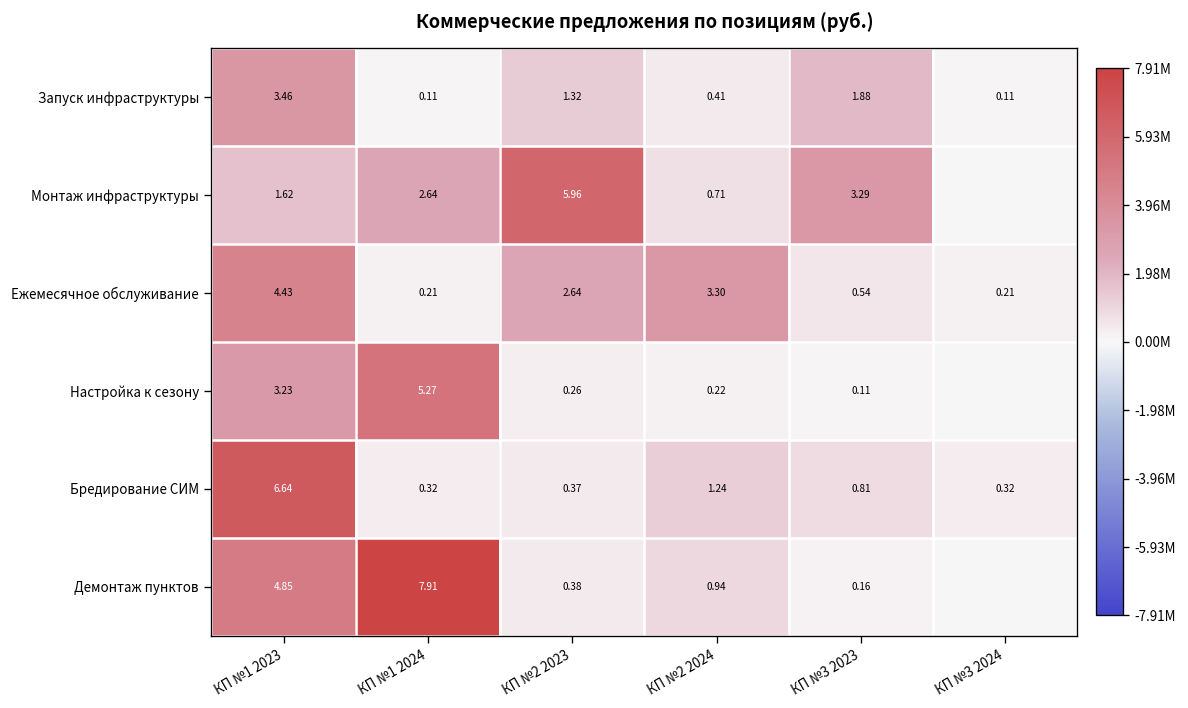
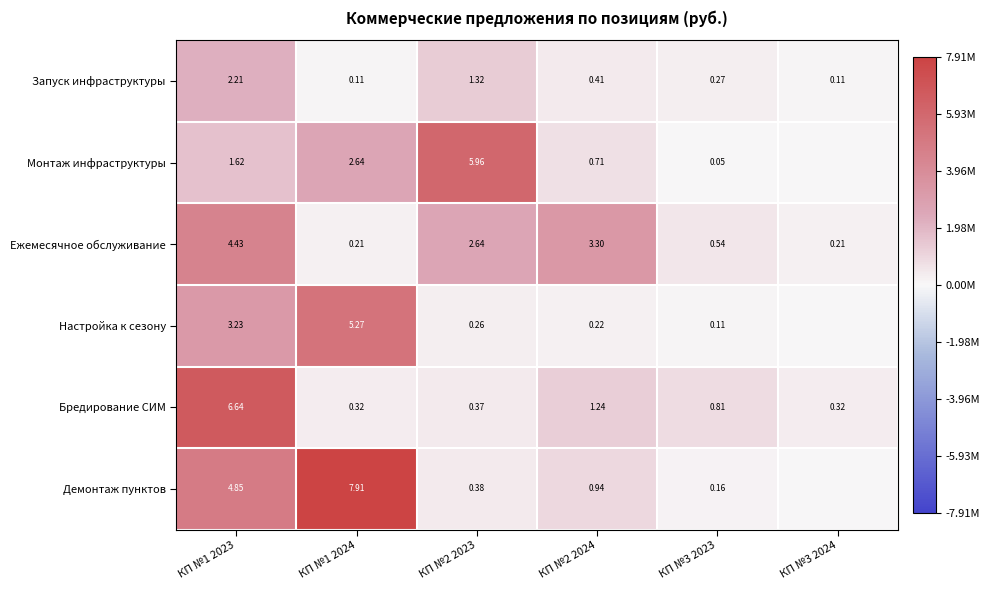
  {
    "Запуск инфраструктуры": {
-     "КП №1 2023": 3.46,
+     "КП №1 2023": 2.21,
      "КП №1 2024": 0.11,
      "КП №2 2023": 1.32,
      "КП №2 2024": 0.41,
-     "КП №3 2023": 1.88,
+     "КП №3 2023": 0.27,
      "КП №3 2024": 0.11
    },
    "Монтаж инфраструктуры": {
      "КП №1 2023": 1.62,
      "КП №1 2024": 2.64,
      "КП №2 2023": 5.96,
      "КП №2 2024": 0.71,
-     "КП №3 2023": 3.29
+     "КП №3 2023": 0.05
    },
    "Ежемесячное обслуживание": {
      "КП №1 2023": 4.43,
      "КП №1 2024": 0.21,
      "КП №2 2023": 2.64,
      "КП №2 2024": 3.30,
      "КП №3 2023": 0.54,
      "КП №3 2024": 0.21
    },
    "Настройка к сезону": {
      "КП №1 2023": 3.23,
      "КП №1 2024": 5.27,
      "КП №2 2023": 0.26,
      "КП №2 2024": 0.22,
      "КП №3 2023": 0.11
    },
    "Бредирование СИМ": {
      "КП №1 2023": 6.64,
      "КП №1 2024": 0.32,
      "КП №2 2023": 0.37,
      "КП №2 2024": 1.24,
      "КП №3 2023": 0.81,
      "КП №3 2024": 0.32
    },
    "Демонтаж пунктов": {
      "КП №1 2023": 4.85,
      "КП №1 2024": 7.91,
      "КП №2 2023": 0.38,
      "КП №2 2024": 0.94,
      "КП №3 2023": 0.16
    }
  }
